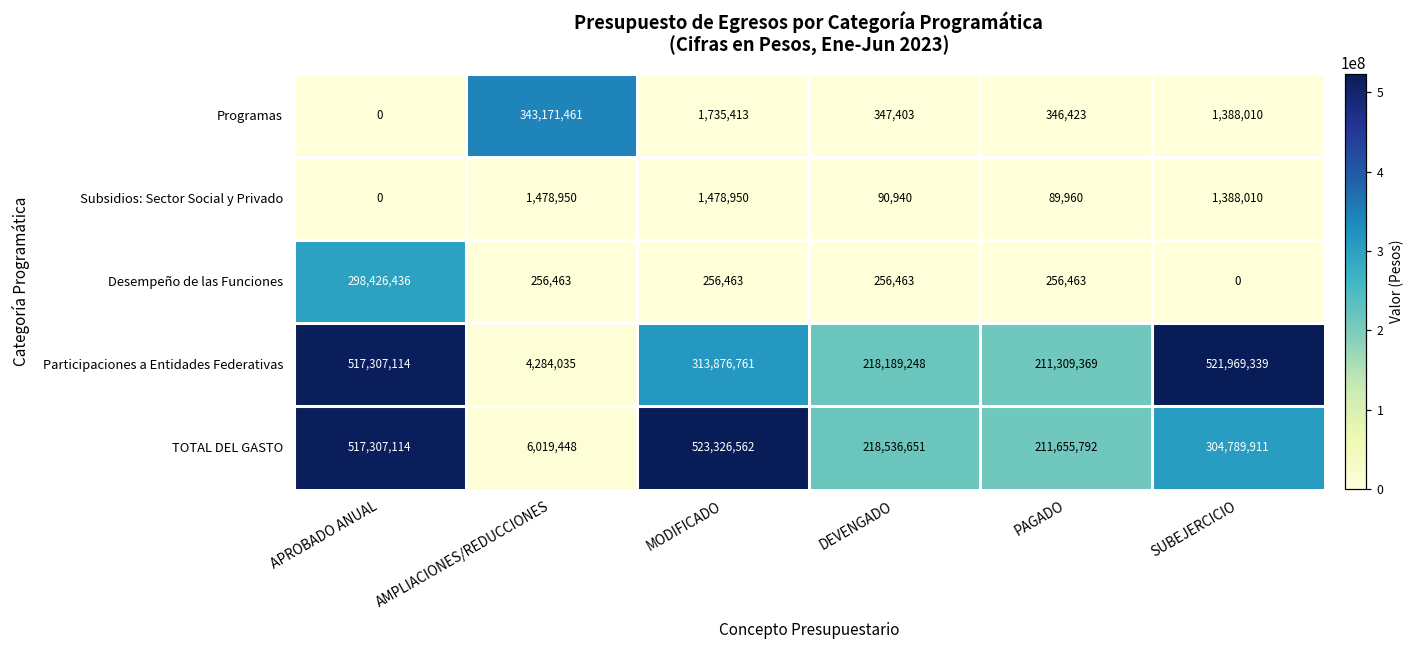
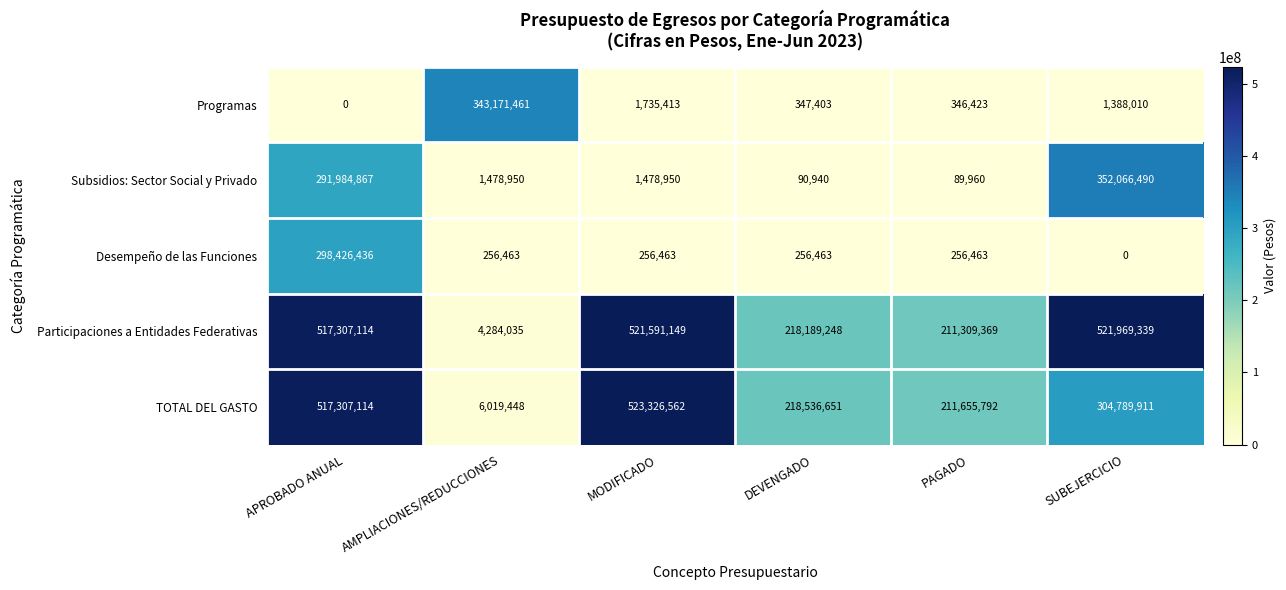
  {
    "Programas": {
      "APROBADO ANUAL": "0",
      "AMPLIACIONES/REDUCCIONES": "343,171,461",
      "MODIFICADO": "1,735,413",
      "DEVENGADO": "347,403",
      "PAGADO": "346,423",
      "SUBEJERCICIO": "1,388,010"
    },
    "Subsidios: Sector Social y Privado": {
-     "APROBADO ANUAL": "0",
+     "APROBADO ANUAL": "291,984,867",
      "AMPLIACIONES/REDUCCIONES": "1,478,950",
      "MODIFICADO": "1,478,950",
      "DEVENGADO": "90,940",
      "PAGADO": "89,960",
-     "SUBEJERCICIO": "1,388,010"
+     "SUBEJERCICIO": "352,066,490"
    },
    "Desempeño de las Funciones": {
      "APROBADO ANUAL": "298,426,436",
      "AMPLIACIONES/REDUCCIONES": "256,463",
      "MODIFICADO": "256,463",
      "DEVENGADO": "256,463",
      "PAGADO": "256,463",
      "SUBEJERCICIO": "0"
    },
    "Participaciones a Entidades Federativas": {
      "APROBADO ANUAL": "517,307,114",
      "AMPLIACIONES/REDUCCIONES": "4,284,035",
-     "MODIFICADO": "313,876,761",
+     "MODIFICADO": "521,591,149",
      "DEVENGADO": "218,189,248",
      "PAGADO": "211,309,369",
      "SUBEJERCICIO": "521,969,339"
    },
    "TOTAL DEL GASTO": {
      "APROBADO ANUAL": "517,307,114",
      "AMPLIACIONES/REDUCCIONES": "6,019,448",
      "MODIFICADO": "523,326,562",
      "DEVENGADO": "218,536,651",
      "PAGADO": "211,655,792",
      "SUBEJERCICIO": "304,789,911"
    }
  }
